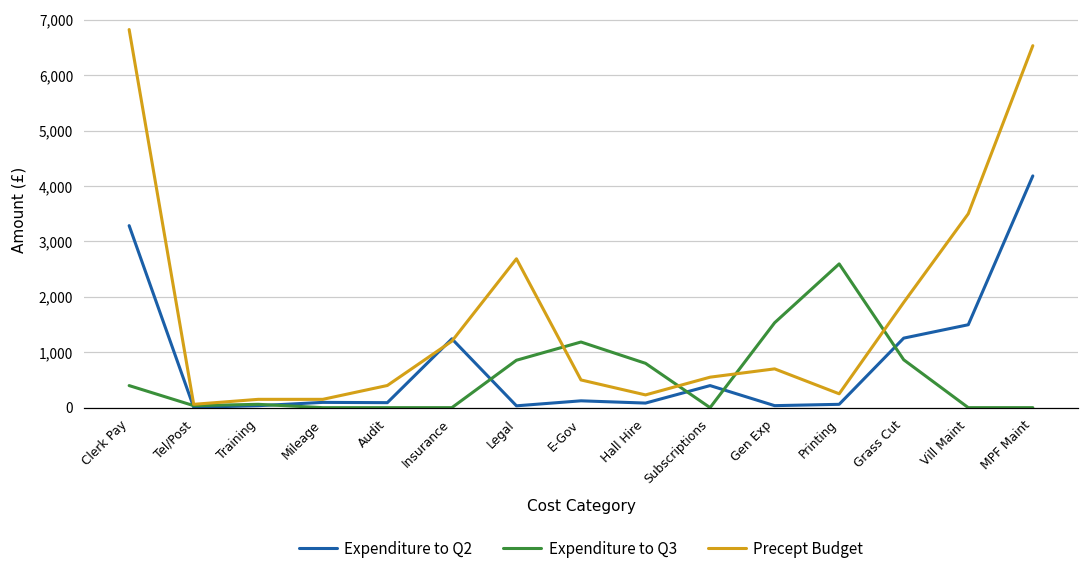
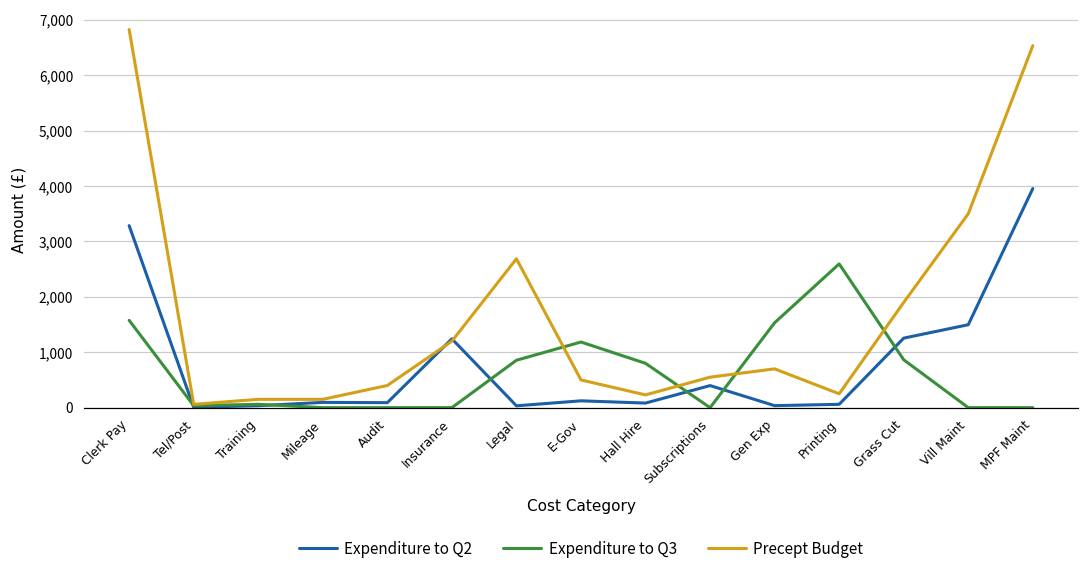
  {
    "Expenditure to Q2": {
      "Clerk Pay": "3,300",
      "Mileage": "100",
      "Audit": "100",
      "Legal": "0",
      "E-Gov": "100",
      "Hall Hire": "100",
      "Subscriptions": "400",
      "Gen Exp": "0",
      "Printing": "100",
      "Grass Cut": "1,300",
      "Vill Maint": "1,500",
-     "MPF Maint": "4,200"
+     "MPF Maint": "4,000"
    },
    "Expenditure to Q3": {
-     "Clerk Pay": "400",
+     "Clerk Pay": "1,600",
      "Mileage": "0",
      "Audit": "0",
      "Insurance": "0",
      "Legal": "900",
      "E-Gov": "1,200",
      "Hall Hire": "800",
      "Subscriptions": "0",
      "Gen Exp": "1,500",
      "Printing": "2,600",
      "Grass Cut": "900",
      "Vill Maint": "0",
      "MPF Maint": "0"
    },
    "Precept Budget": {
      "Clerk Pay": "6,800",
      "Training": "200",
      "Mileage": "200",
      "Audit": "400",
      "Legal": "2,700",
      "E-Gov": "500",
      "Hall Hire": "200",
      "Subscriptions": "600",
      "Gen Exp": "700",
      "Printing": "300",
      "Grass Cut": "1,900",
      "Vill Maint": "3,500",
      "MPF Maint": "6,500"
    }
  }
